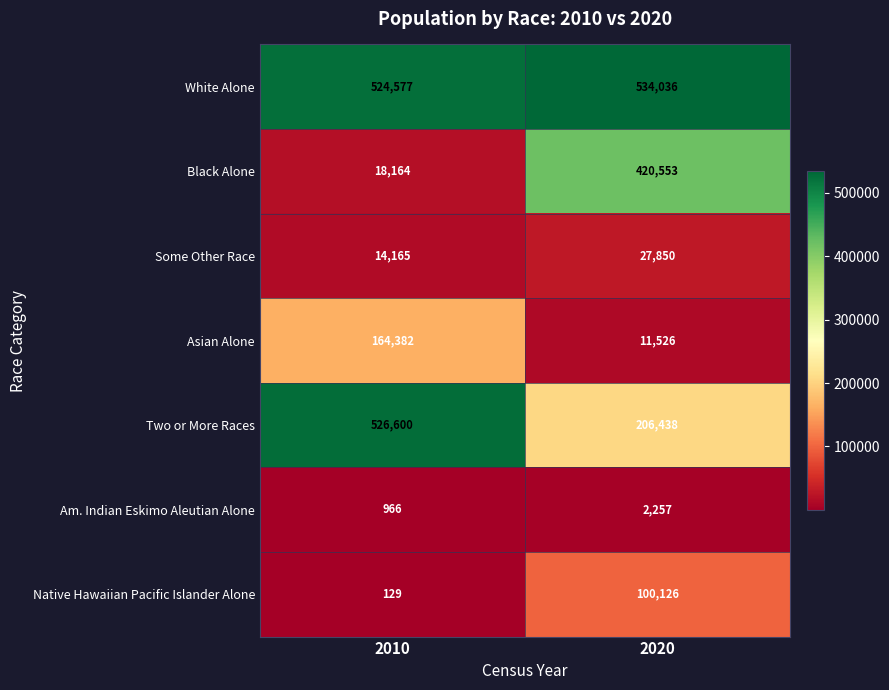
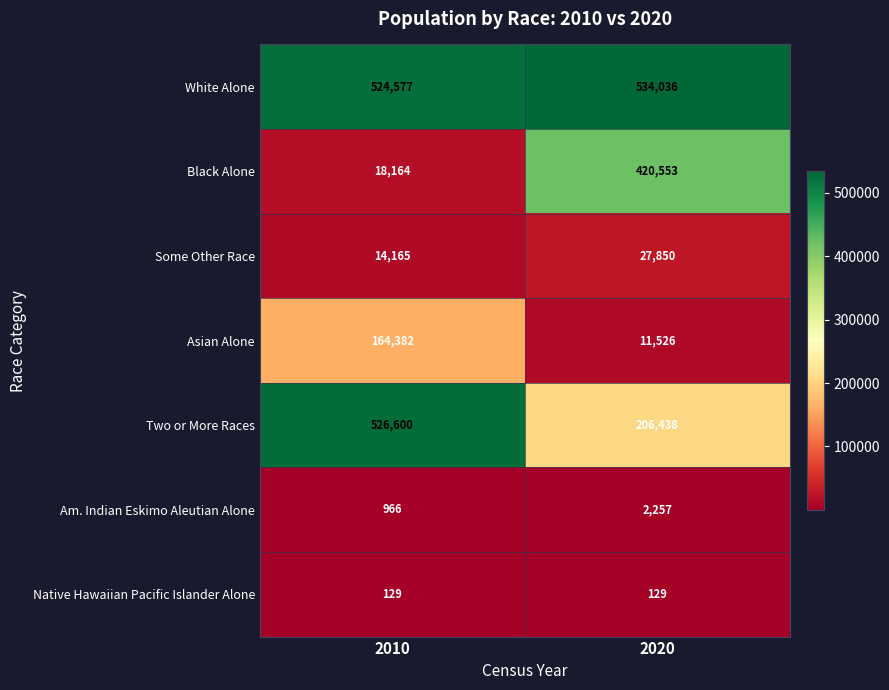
  {
    "White Alone": {
      "2010": "524,577",
      "2020": "534,036"
    },
    "Black Alone": {
      "2010": "18,164",
      "2020": "420,553"
    },
    "Some Other Race": {
      "2010": "14,165",
      "2020": "27,850"
    },
    "Asian Alone": {
      "2010": "164,382",
      "2020": "11,526"
    },
    "Two or More Races": {
      "2010": "526,600",
      "2020": "206,438"
    },
    "Am. Indian Eskimo Aleutian Alone": {
      "2010": "966",
      "2020": "2,257"
    },
    "Native Hawaiian Pacific Islander Alone": {
      "2010": "129",
-     "2020": "100,126"
+     "2020": "129"
    }
  }
